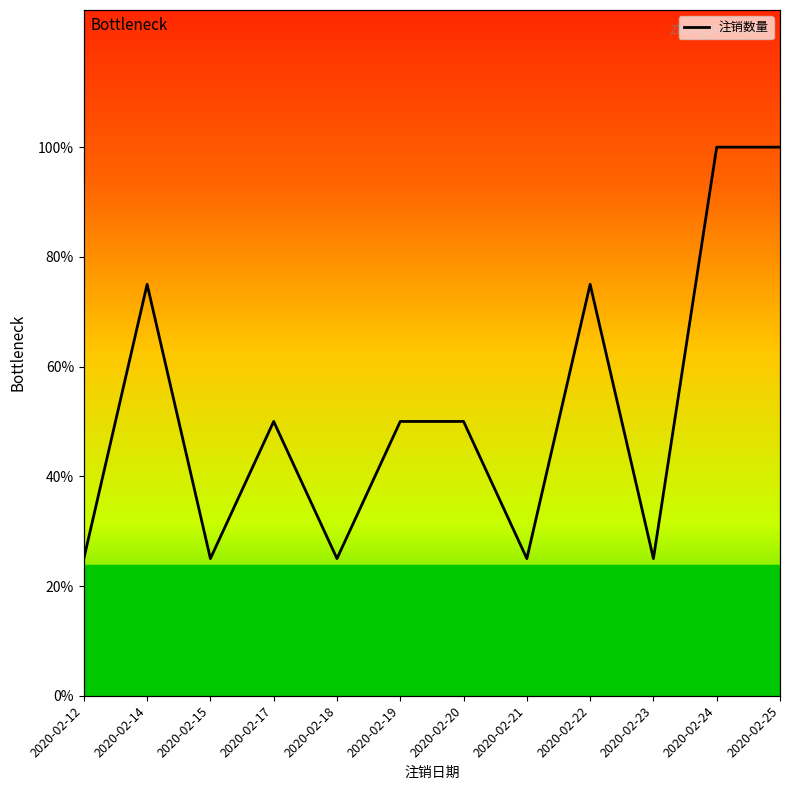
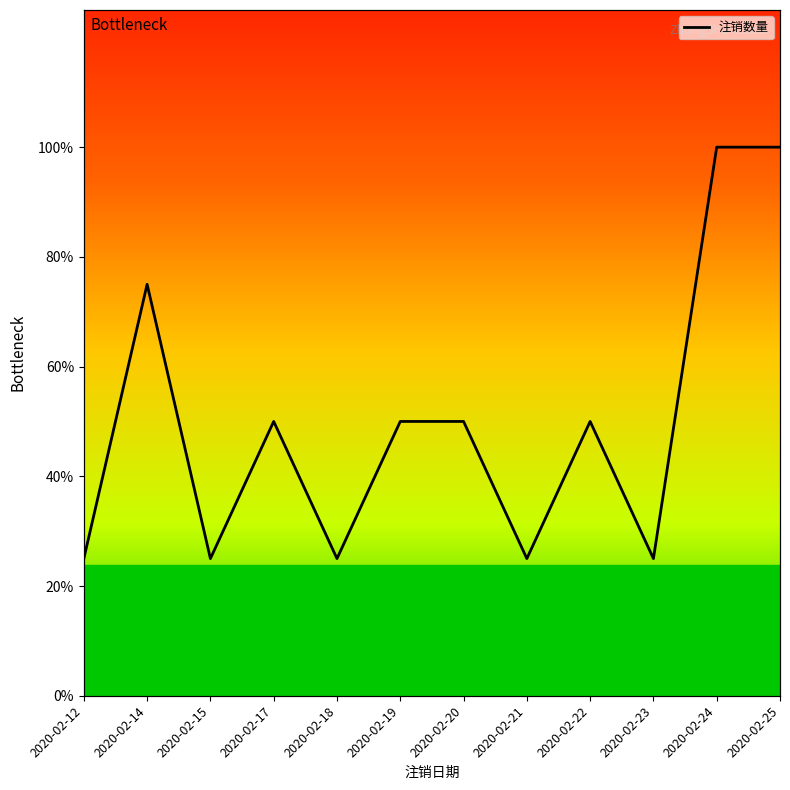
  {
    "2020-02-12": "25%",
    "2020-02-14": "75%",
    "2020-02-15": "25%",
    "2020-02-17": "50%",
    "2020-02-18": "25%",
    "2020-02-19": "50%",
    "2020-02-20": "50%",
    "2020-02-21": "25%",
-   "2020-02-22": "75%",
+   "2020-02-22": "50%",
    "2020-02-23": "25%",
    "2020-02-24": "100%",
    "2020-02-25": "100%"
  }
